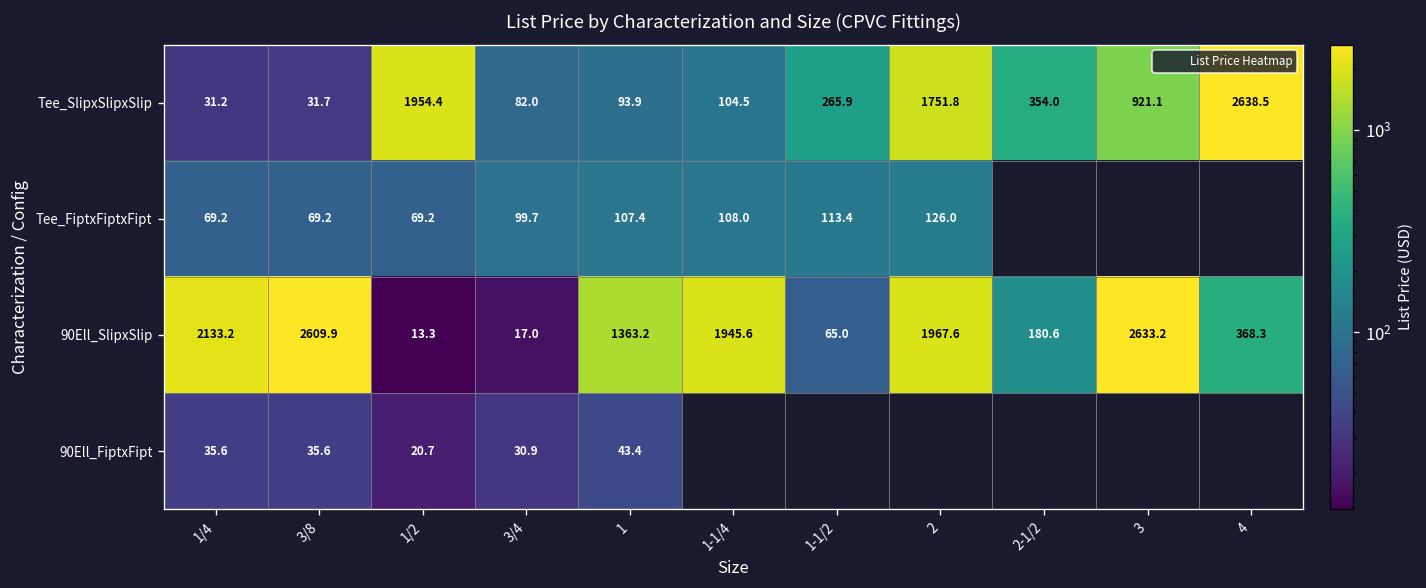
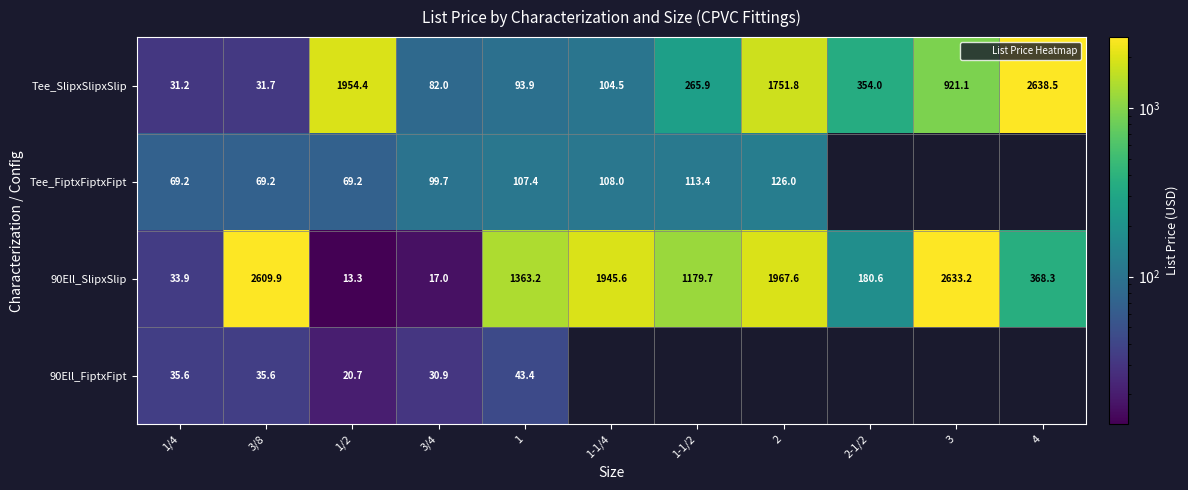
  {
    "Tee_SlipxSlipxSlip": {
      "1/4": 31.2,
      "3/8": 31.7,
      "1/2": 1954.4,
      "3/4": 82.0,
      "1": 93.9,
      "1-1/4": 104.5,
      "1-1/2": 265.9,
      "2": 1751.8,
      "2-1/2": 354.0,
      "3": 921.1,
      "4": 2638.5
    },
    "Tee_FiptxFiptxFipt": {
      "1/4": 69.2,
      "3/8": 69.2,
      "1/2": 69.2,
      "3/4": 99.7,
      "1": 107.4,
      "1-1/4": 108.0,
      "1-1/2": 113.4,
      "2": 126.0
    },
    "90Ell_SlipxSlip": {
-     "1/4": 2133.2,
+     "1/4": 33.9,
      "3/8": 2609.9,
      "1/2": 13.3,
      "3/4": 17.0,
      "1": 1363.2,
      "1-1/4": 1945.6,
-     "1-1/2": 65.0,
+     "1-1/2": 1179.7,
      "2": 1967.6,
      "2-1/2": 180.6,
      "3": 2633.2,
      "4": 368.3
    },
    "90Ell_FiptxFipt": {
      "1/4": 35.6,
      "3/8": 35.6,
      "1/2": 20.7,
      "3/4": 30.9,
      "1": 43.4
    }
  }
